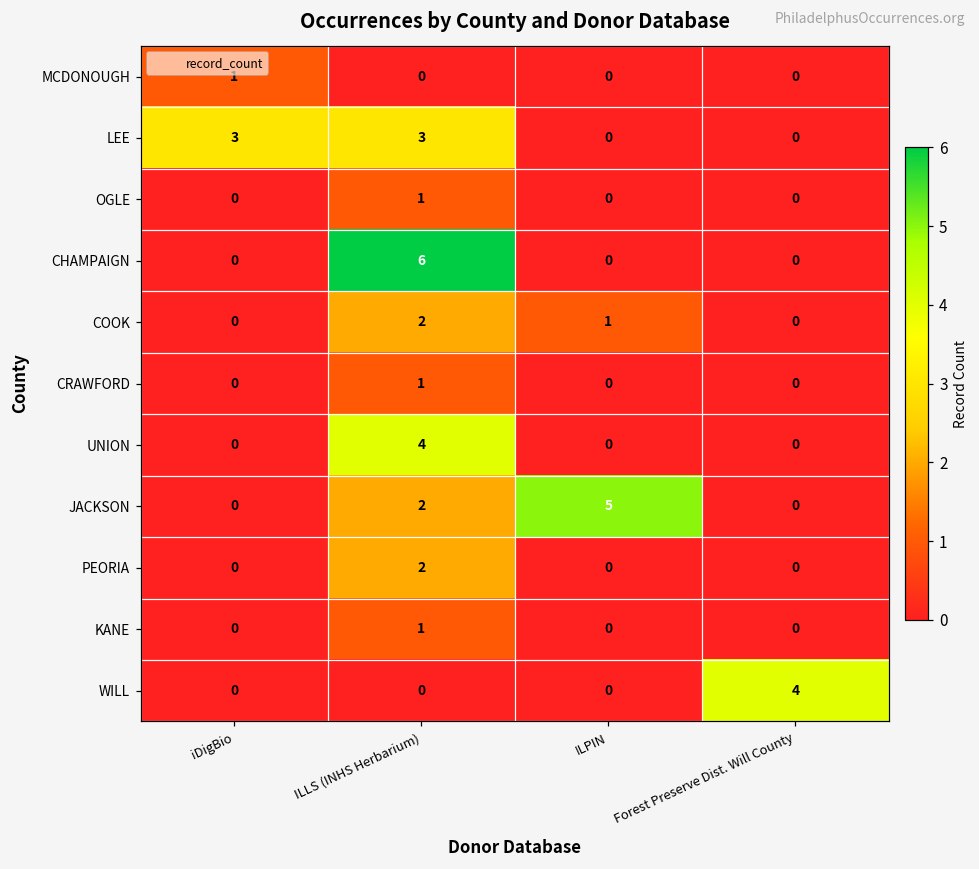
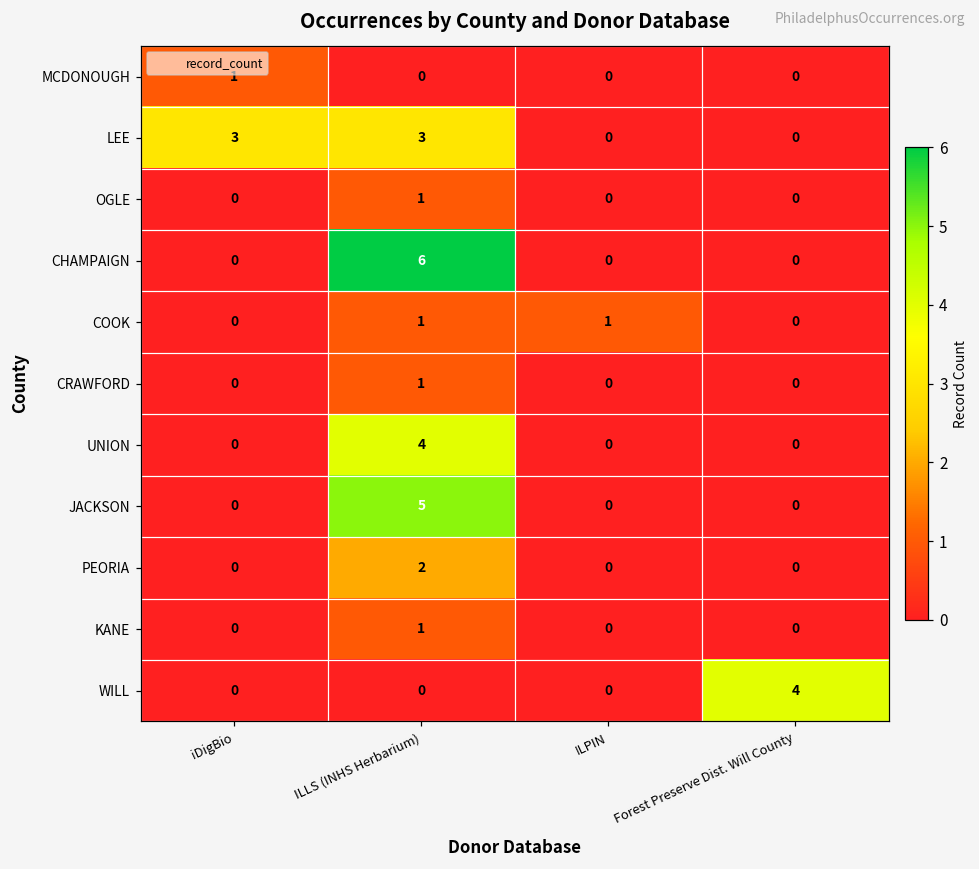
  {
    "MCDONOUGH": {
      "ILLS (INHS Herbarium)": 0,
      "ILPIN": 0,
      "Forest Preserve Dist. Will County": 0
    },
    "LEE": {
      "iDigBio": 3,
      "ILLS (INHS Herbarium)": 3,
      "ILPIN": 0,
      "Forest Preserve Dist. Will County": 0
    },
    "OGLE": {
      "iDigBio": 0,
      "ILLS (INHS Herbarium)": 1,
      "ILPIN": 0,
      "Forest Preserve Dist. Will County": 0
    },
    "CHAMPAIGN": {
      "iDigBio": 0,
      "ILLS (INHS Herbarium)": 6,
      "ILPIN": 0,
      "Forest Preserve Dist. Will County": 0
    },
    "COOK": {
      "iDigBio": 0,
-     "ILLS (INHS Herbarium)": 2,
+     "ILLS (INHS Herbarium)": 1,
      "ILPIN": 1,
      "Forest Preserve Dist. Will County": 0
    },
    "CRAWFORD": {
      "iDigBio": 0,
      "ILLS (INHS Herbarium)": 1,
      "ILPIN": 0,
      "Forest Preserve Dist. Will County": 0
    },
    "UNION": {
      "iDigBio": 0,
      "ILLS (INHS Herbarium)": 4,
      "ILPIN": 0,
      "Forest Preserve Dist. Will County": 0
    },
    "JACKSON": {
      "iDigBio": 0,
-     "ILLS (INHS Herbarium)": 2,
-     "ILPIN": 5,
+     "ILLS (INHS Herbarium)": 5,
+     "ILPIN": 0,
      "Forest Preserve Dist. Will County": 0
    },
    "PEORIA": {
      "iDigBio": 0,
      "ILLS (INHS Herbarium)": 2,
      "ILPIN": 0,
      "Forest Preserve Dist. Will County": 0
    },
    "KANE": {
      "iDigBio": 0,
      "ILLS (INHS Herbarium)": 1,
      "ILPIN": 0,
      "Forest Preserve Dist. Will County": 0
    },
    "WILL": {
      "iDigBio": 0,
      "ILLS (INHS Herbarium)": 0,
      "ILPIN": 0,
      "Forest Preserve Dist. Will County": 4
    }
  }
